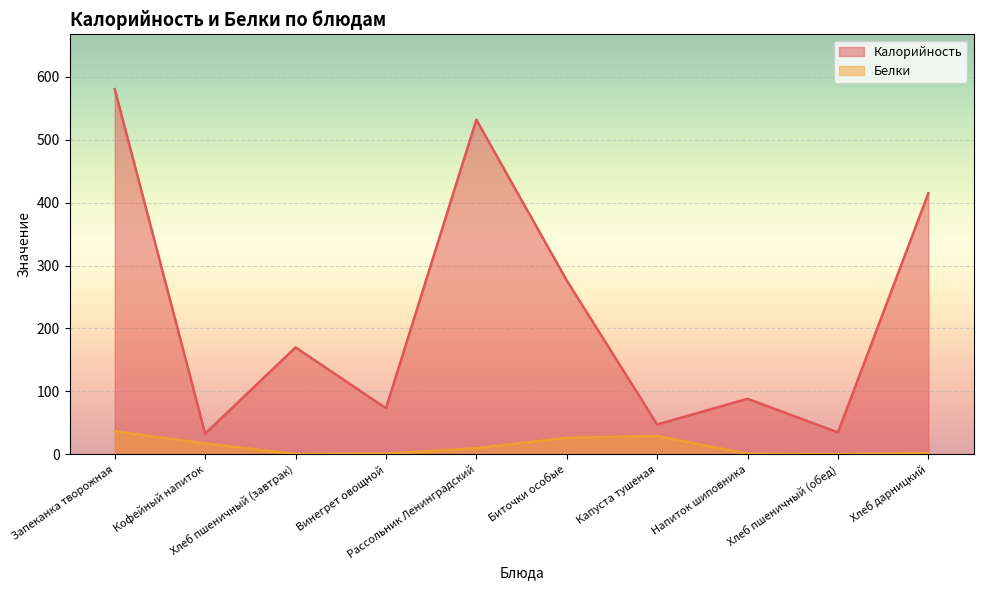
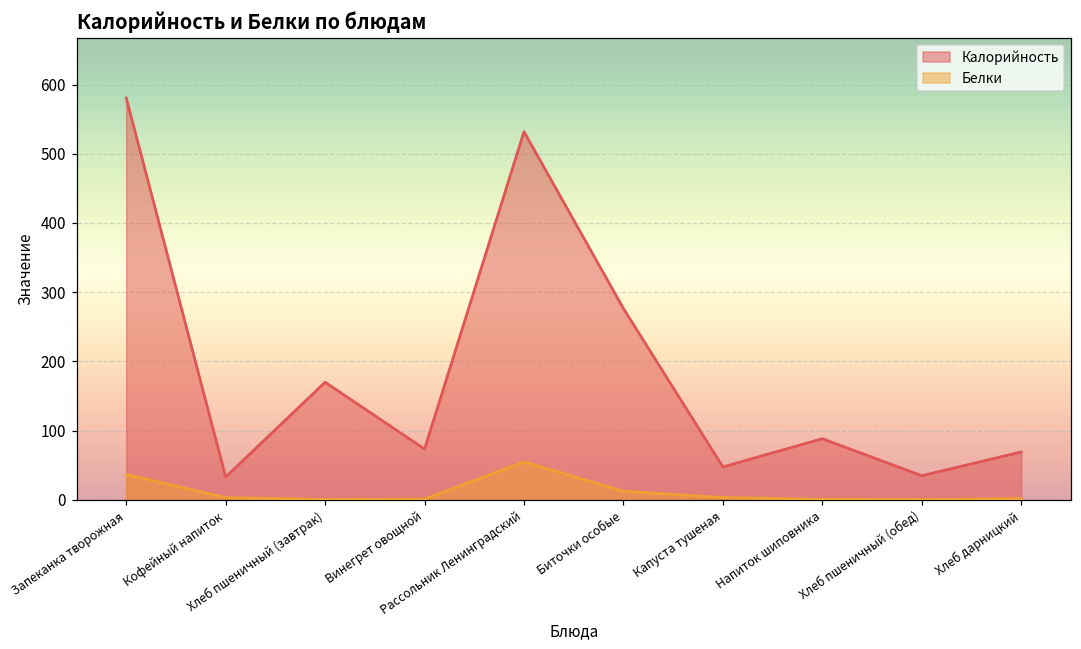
  {
    "Калорийность": {
      "Запеканка творожная": 580,
      "Кофейный напиток": 30,
      "Хлеб пшеничный (завтрак)": 170,
      "Винегрет овощной": 70,
      "Рассольник Ленинградский": 530,
      "Биточки особые": 280,
      "Капуста тушеная": 50,
      "Напиток шиповника": 90,
      "Хлеб пшеничный (обед)": 30,
-     "Хлеб дарницкий": 420
+     "Хлеб дарницкий": 70
    },
    "Белки": {
      "Запеканка творожная": 40,
-     "Кофейный напиток": 20,
+     "Кофейный напиток": 0,
      "Хлеб пшеничный (завтрак)": 0,
      "Винегрет овощной": 0,
-     "Рассольник Ленинградский": 10,
-     "Биточки особые": 30,
-     "Капуста тушеная": 30,
+     "Рассольник Ленинградский": 50,
+     "Биточки особые": 10,
+     "Капуста тушеная": 0,
      "Напиток шиповника": 0,
      "Хлеб пшеничный (обед)": 0,
      "Хлеб дарницкий": 0
    }
  }
